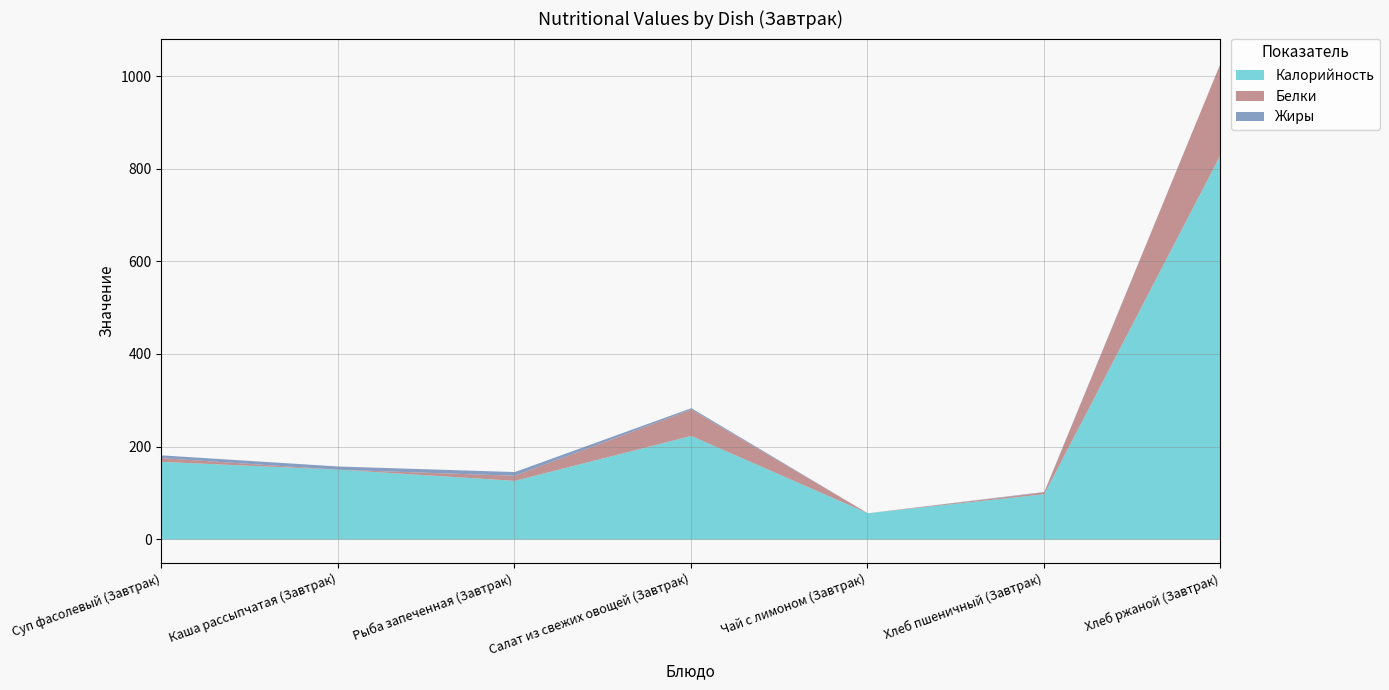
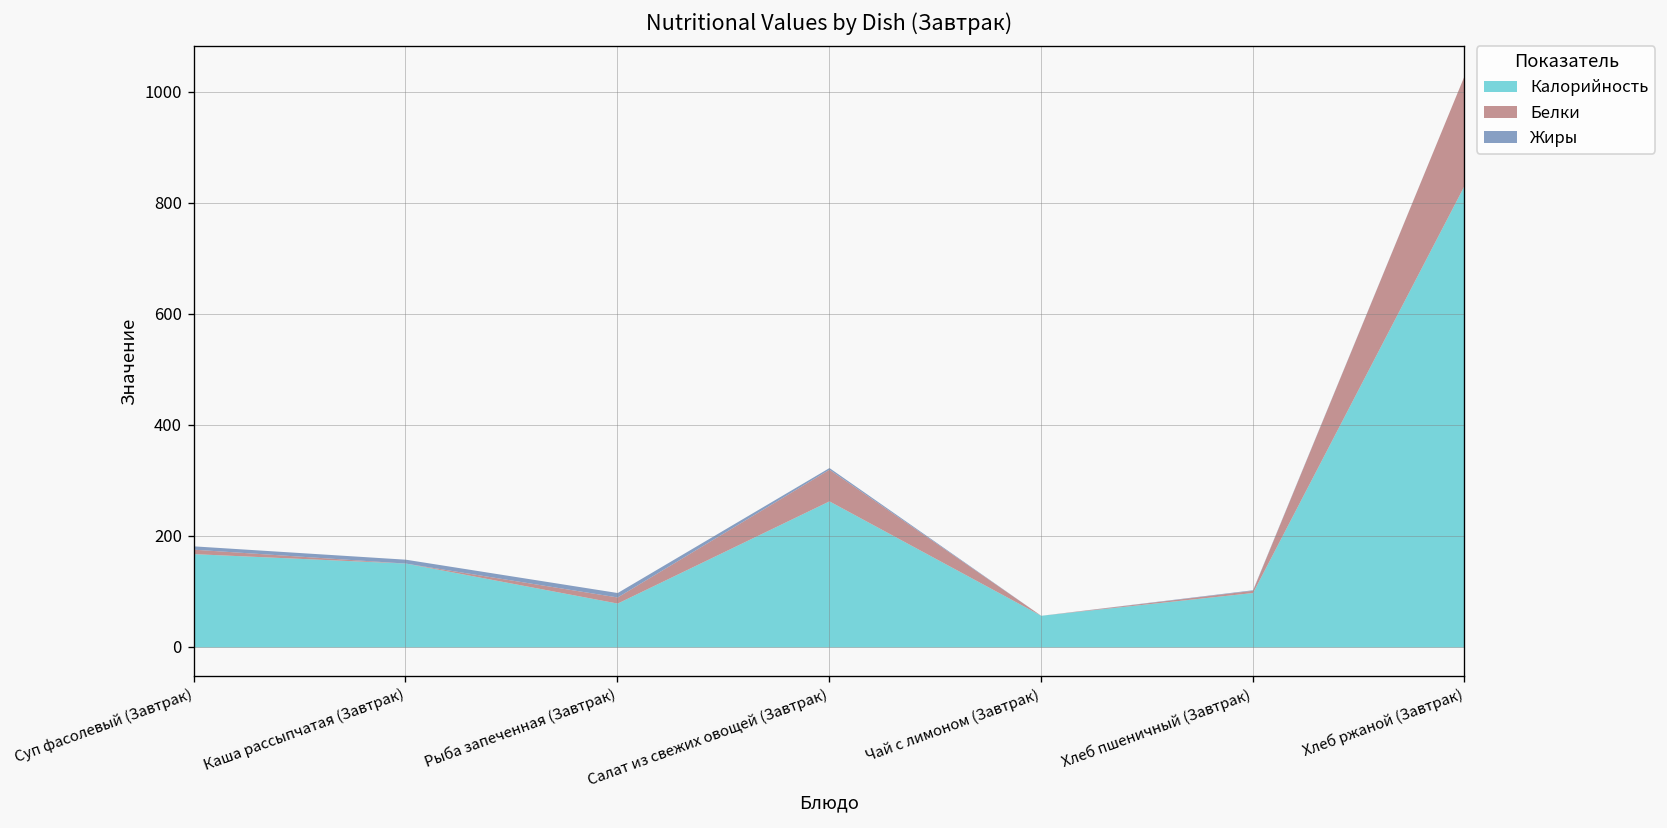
  {
    "Калорийность": {
      "Суп фасолевый (Завтрак)": 170,
-     "Рыба запеченная (Завтрак)": 130,
-     "Салат из свежих овощей (Завтрак)": 220,
+     "Рыба запеченная (Завтрак)": 80,
+     "Салат из свежих овощей (Завтрак)": 260,
      "Хлеб ржаной (Завтрак)": 830
    },
    "Белки": {
      "Суп фасолевый (Завтрак)": 10,
      "Рыба запеченная (Завтрак)": 10
    },
    "Жиры": {
      "Суп фасолевый (Завтрак)": 10,
      "Каша рассыпчатая (Завтрак)": 10,
      "Рыба запеченная (Завтрак)": 10
    }
  }
